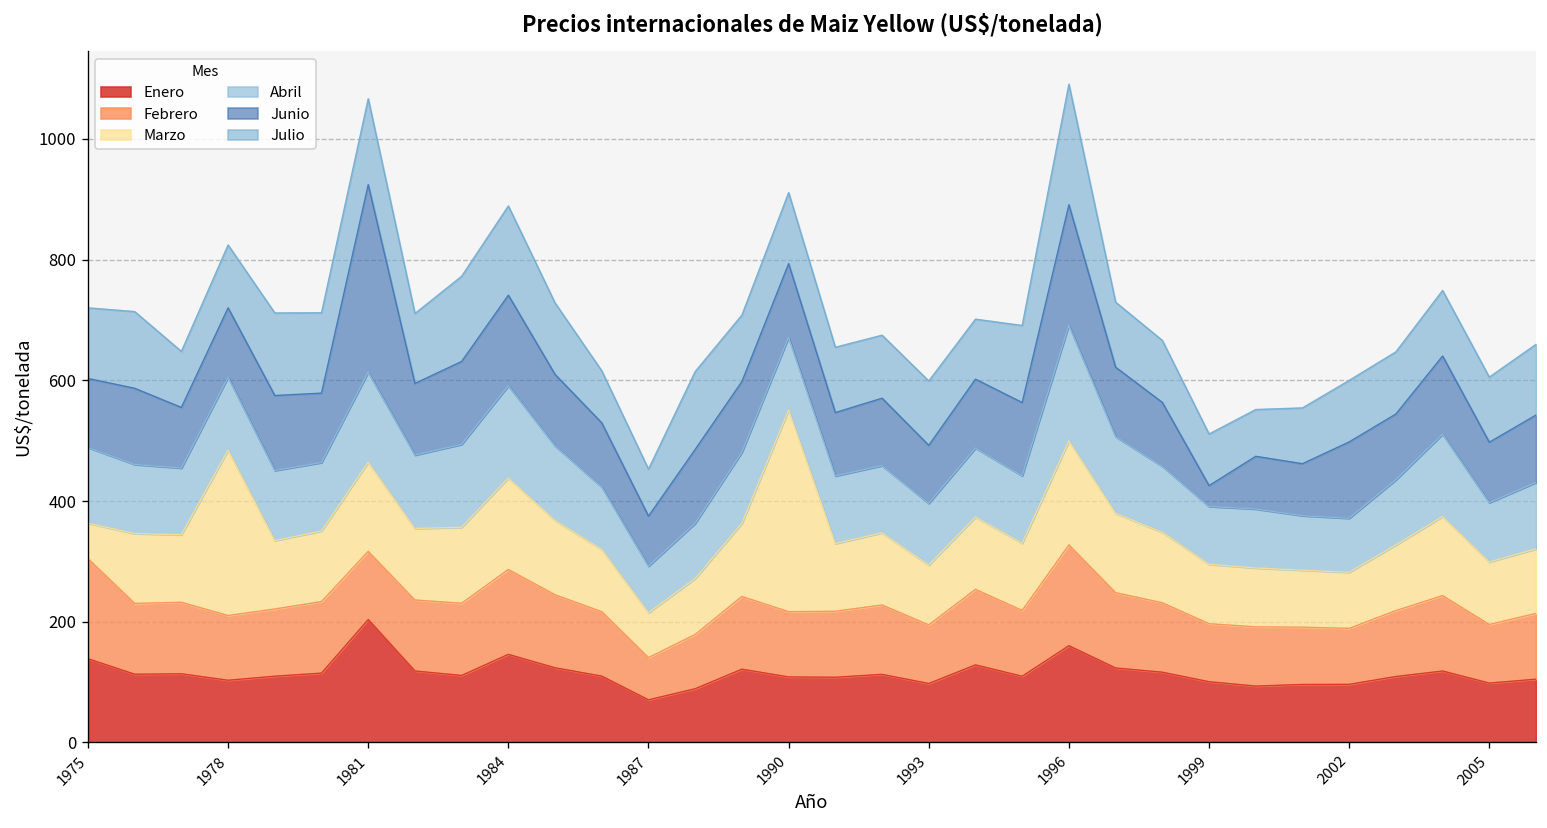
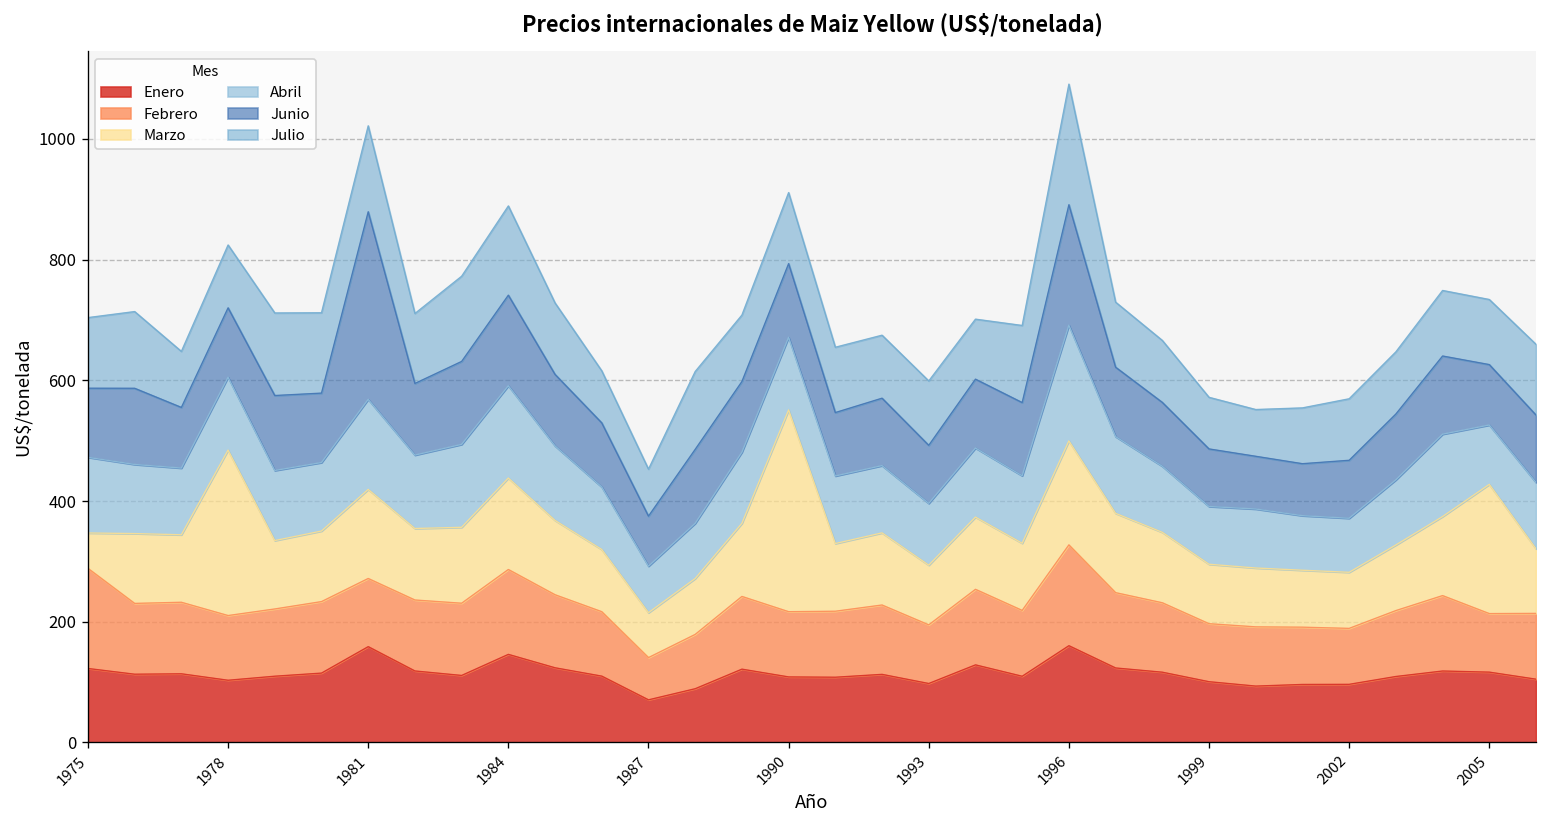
  {
    "Enero": {
-     "1975": 140,
+     "1975": 120,
      "1978": 100,
-     "1981": 200,
+     "1981": 160,
      "1984": 150,
      "1987": 70,
      "1990": 110,
      "1993": 100,
      "1996": 160,
      "1999": 100,
      "2002": 100,
-     "2005": 100
+     "2005": 120
    },
    "Febrero": {
      "1975": 170,
      "1978": 110,
      "1981": 110,
      "1984": 140,
      "1987": 70,
      "1990": 110,
      "1993": 100,
      "1996": 170,
      "1999": 100,
      "2002": 90,
      "2005": 100
    },
    "Marzo": {
      "1975": 60,
      "1978": 270,
      "1981": 150,
      "1984": 150,
      "1987": 70,
      "1990": 330,
      "1993": 100,
      "1996": 170,
      "1999": 100,
      "2002": 90,
-     "2005": 100
+     "2005": 210
    },
    "Junio": {
      "1975": 110,
      "1978": 120,
      "1981": 310,
      "1984": 150,
      "1987": 80,
      "1990": 120,
      "1993": 100,
      "1996": 200,
-     "1999": 30,
-     "2002": 130,
+     "1999": 100,
+     "2002": 100,
      "2005": 100
    }
  }
